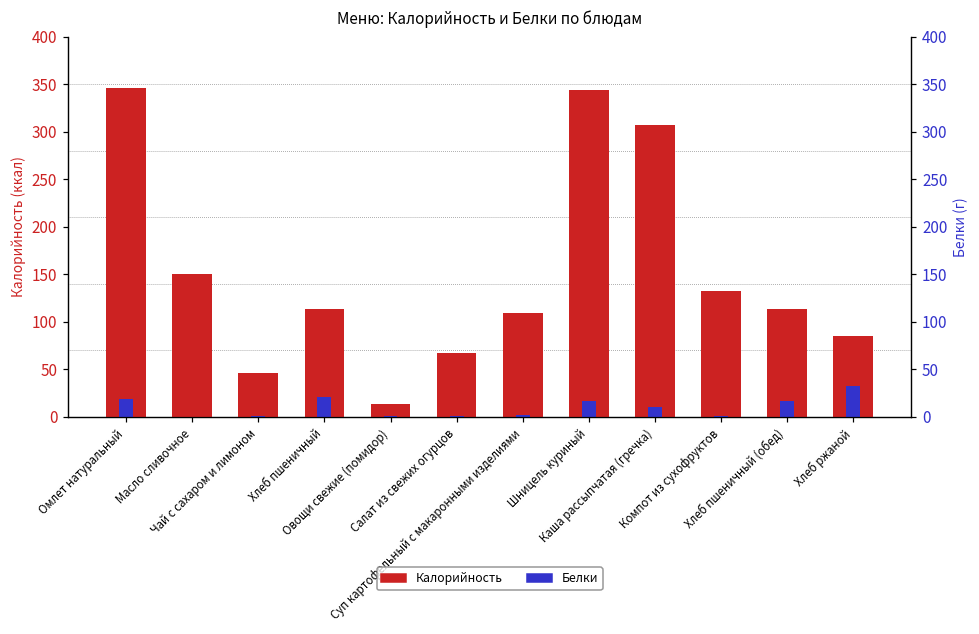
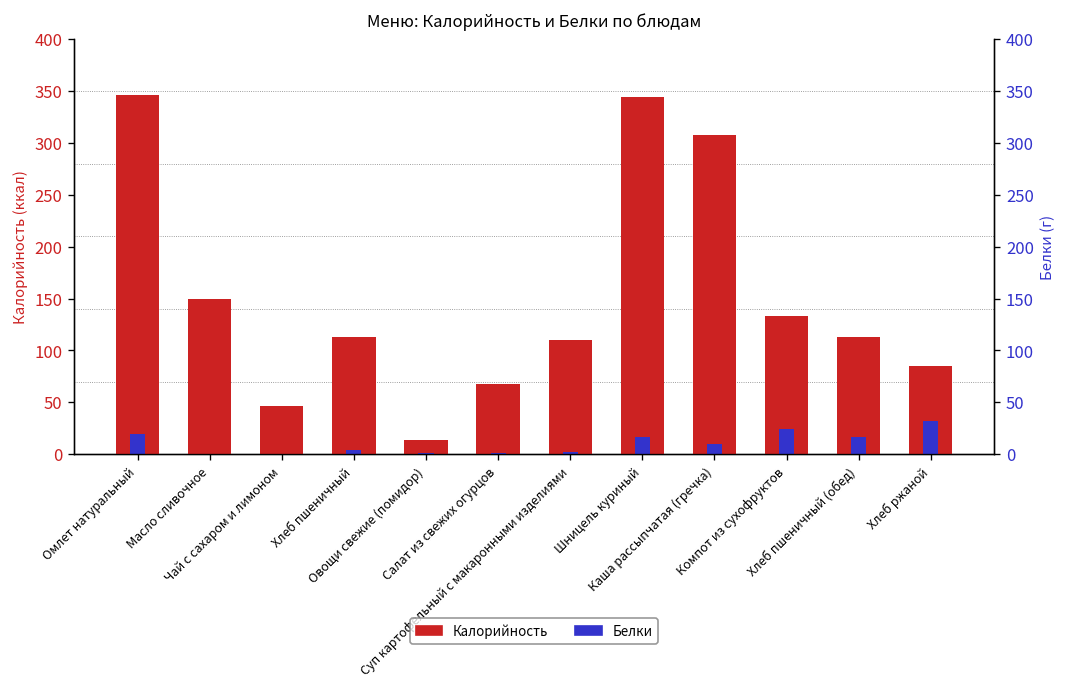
  {
    "Калорийность": {
      "Омлет натуральный": 350,
      "Масло сливочное": 150,
      "Чай с сахаром и лимоном": 50,
      "Хлеб пшеничный": 110,
      "Овощи свежие (помидор)": 10,
      "Салат из свежих огурцов": 70,
      "Суп картофельный с макаронными изделиями": 110,
      "Шницель куриный": 340,
      "Каша рассыпчатая (гречка)": 310,
      "Компот из сухофруктов": 130,
      "Хлеб пшеничный (обед)": 110,
      "Хлеб ржаной": 90
    },
    "Белки": {
      "Масло сливочное": 0,
-     "Хлеб пшеничный": 20,
-     "Компот из сухофруктов": 0
+     "Хлеб пшеничный": 0,
+     "Компот из сухофруктов": 20
    }
  }
